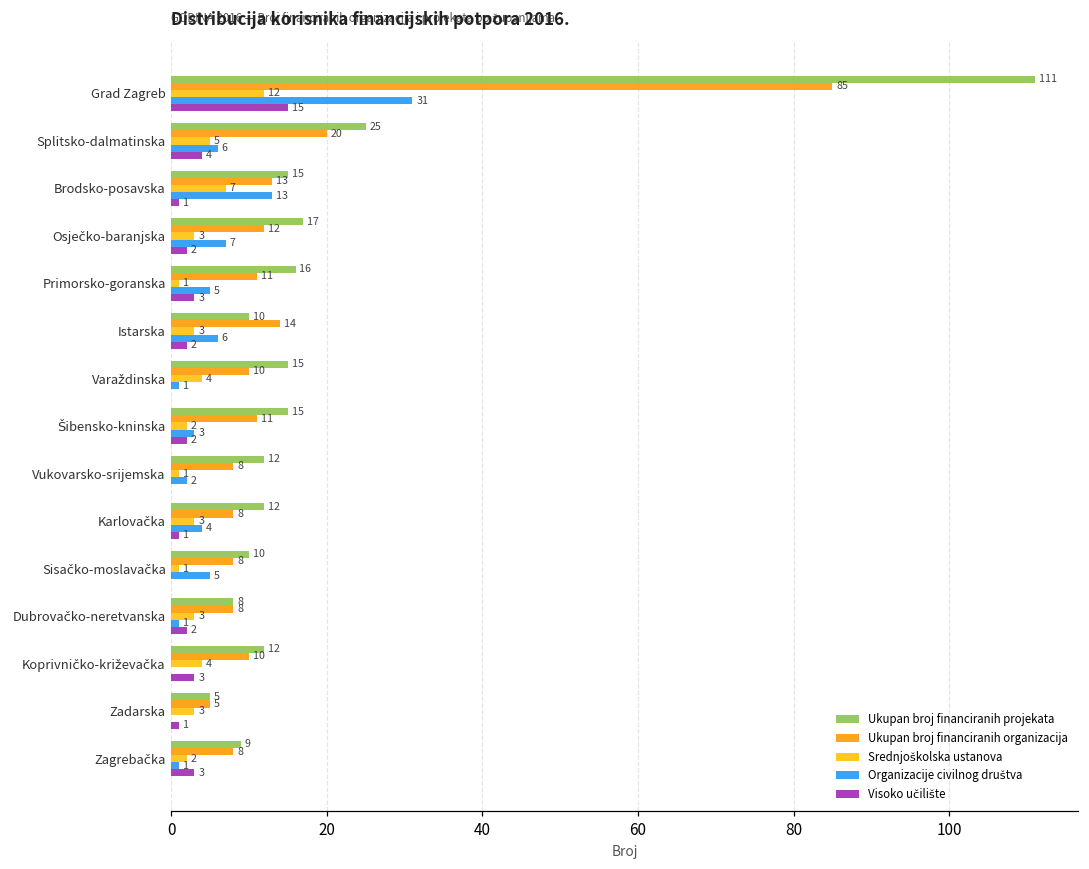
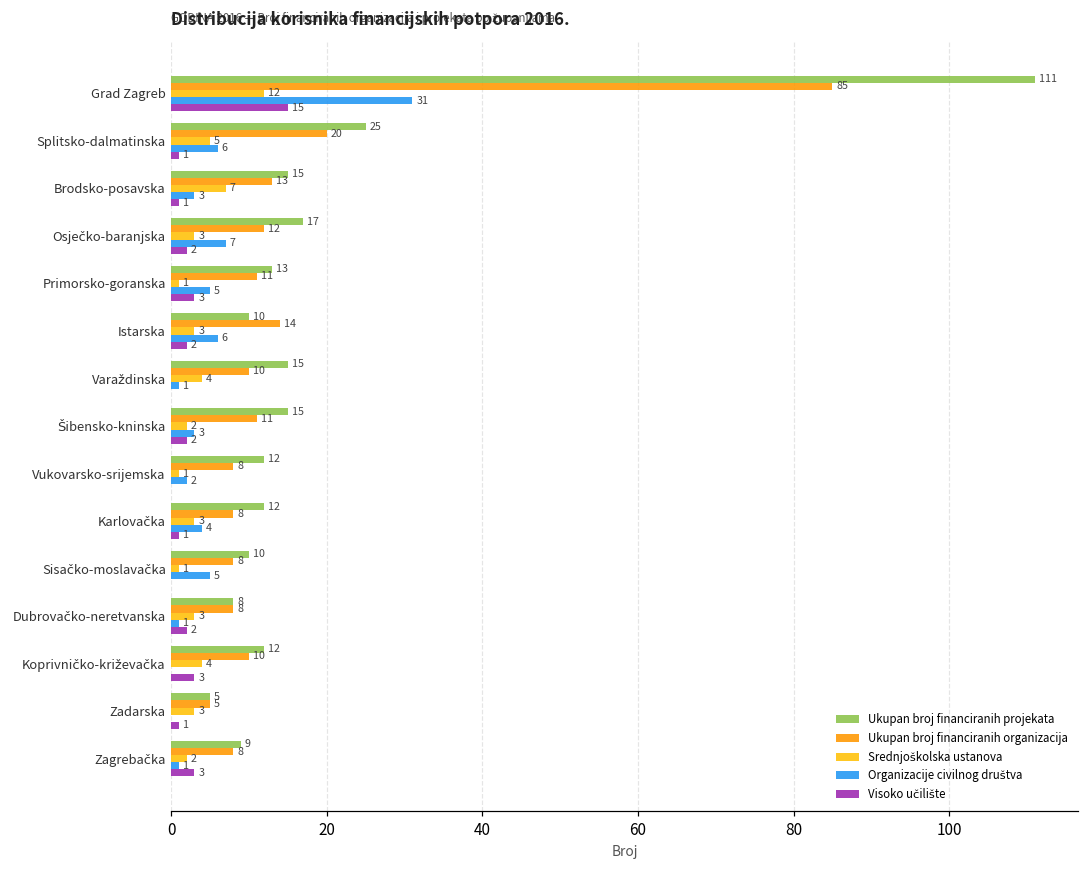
  {
    "Ukupan broj financiranih projekata": {
      "Grad Zagreb": 111,
      "Splitsko-dalmatinska": 25,
      "Brodsko-posavska": 15,
      "Osječko-baranjska": 17,
-     "Primorsko-goranska": 16,
+     "Primorsko-goranska": 13,
      "Istarska": 10,
      "Varaždinska": 15,
      "Šibensko-kninska": 15,
      "Vukovarsko-srijemska": 12,
      "Karlovačka": 12,
      "Sisačko-moslavačka": 10,
      "Koprivničko-križevačka": 12,
      "Zagrebačka": 9
    },
    "Organizacije civilnog društva": {
      "Grad Zagreb": 31,
      "Splitsko-dalmatinska": 6,
-     "Brodsko-posavska": 13,
+     "Brodsko-posavska": 3,
      "Osječko-baranjska": 7,
      "Primorsko-goranska": 5,
      "Istarska": 6,
      "Varaždinska": 1,
      "Šibensko-kninska": 3,
      "Vukovarsko-srijemska": 2,
      "Karlovačka": 4,
      "Sisačko-moslavačka": 5,
      "Dubrovačko-neretvanska": 1,
      "Zagrebačka": 1
    },
    "Visoko učilište": {
      "Grad Zagreb": 15,
-     "Splitsko-dalmatinska": 4,
+     "Splitsko-dalmatinska": 1,
      "Brodsko-posavska": 1,
      "Osječko-baranjska": 2,
      "Primorsko-goranska": 3,
      "Istarska": 2,
      "Šibensko-kninska": 2,
      "Karlovačka": 1,
      "Dubrovačko-neretvanska": 2,
      "Koprivničko-križevačka": 3,
      "Zadarska": 1,
      "Zagrebačka": 3
    }
  }
